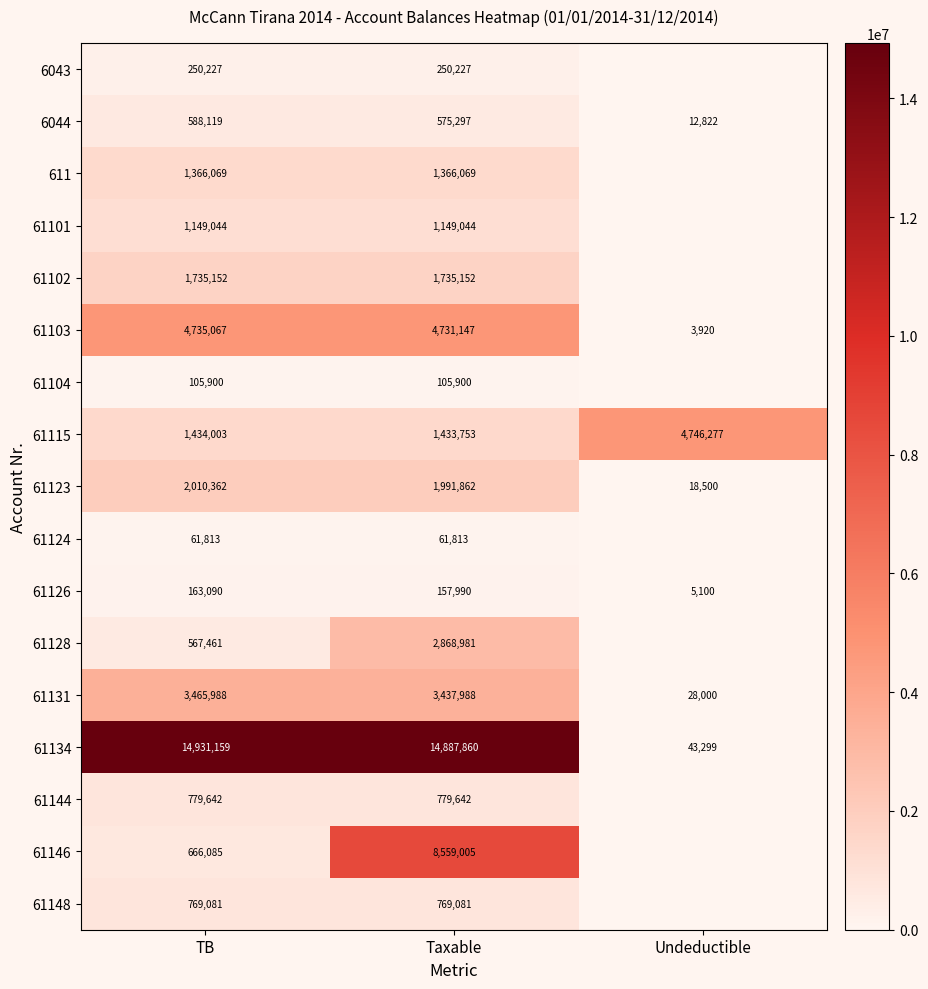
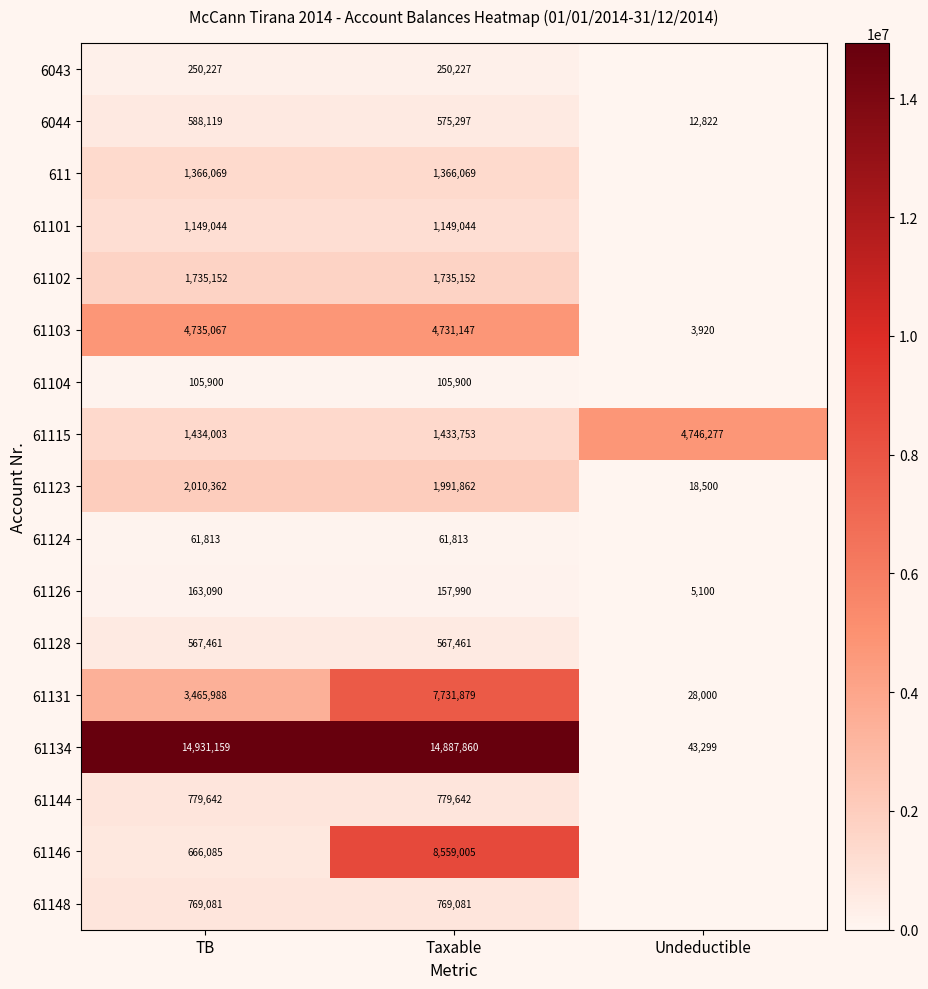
  {
    "6043": {
      "TB": "250,227",
      "Taxable": "250,227"
    },
    "6044": {
      "TB": "588,119",
      "Taxable": "575,297",
      "Undeductible": "12,822"
    },
    "611": {
      "TB": "1,366,069",
      "Taxable": "1,366,069"
    },
    "61101": {
      "TB": "1,149,044",
      "Taxable": "1,149,044"
    },
    "61102": {
      "TB": "1,735,152",
      "Taxable": "1,735,152"
    },
    "61103": {
      "TB": "4,735,067",
      "Taxable": "4,731,147",
      "Undeductible": "3,920"
    },
    "61104": {
      "TB": "105,900",
      "Taxable": "105,900"
    },
    "61115": {
      "TB": "1,434,003",
      "Taxable": "1,433,753",
      "Undeductible": "4,746,277"
    },
    "61123": {
      "TB": "2,010,362",
      "Taxable": "1,991,862",
      "Undeductible": "18,500"
    },
    "61124": {
      "TB": "61,813",
      "Taxable": "61,813"
    },
    "61126": {
      "TB": "163,090",
      "Taxable": "157,990",
      "Undeductible": "5,100"
    },
    "61128": {
      "TB": "567,461",
-     "Taxable": "2,868,981"
+     "Taxable": "567,461"
    },
    "61131": {
      "TB": "3,465,988",
-     "Taxable": "3,437,988",
+     "Taxable": "7,731,879",
      "Undeductible": "28,000"
    },
    "61134": {
      "TB": "14,931,159",
      "Taxable": "14,887,860",
      "Undeductible": "43,299"
    },
    "61144": {
      "TB": "779,642",
      "Taxable": "779,642"
    },
    "61146": {
      "TB": "666,085",
      "Taxable": "8,559,005"
    },
    "61148": {
      "TB": "769,081",
      "Taxable": "769,081"
    }
  }
